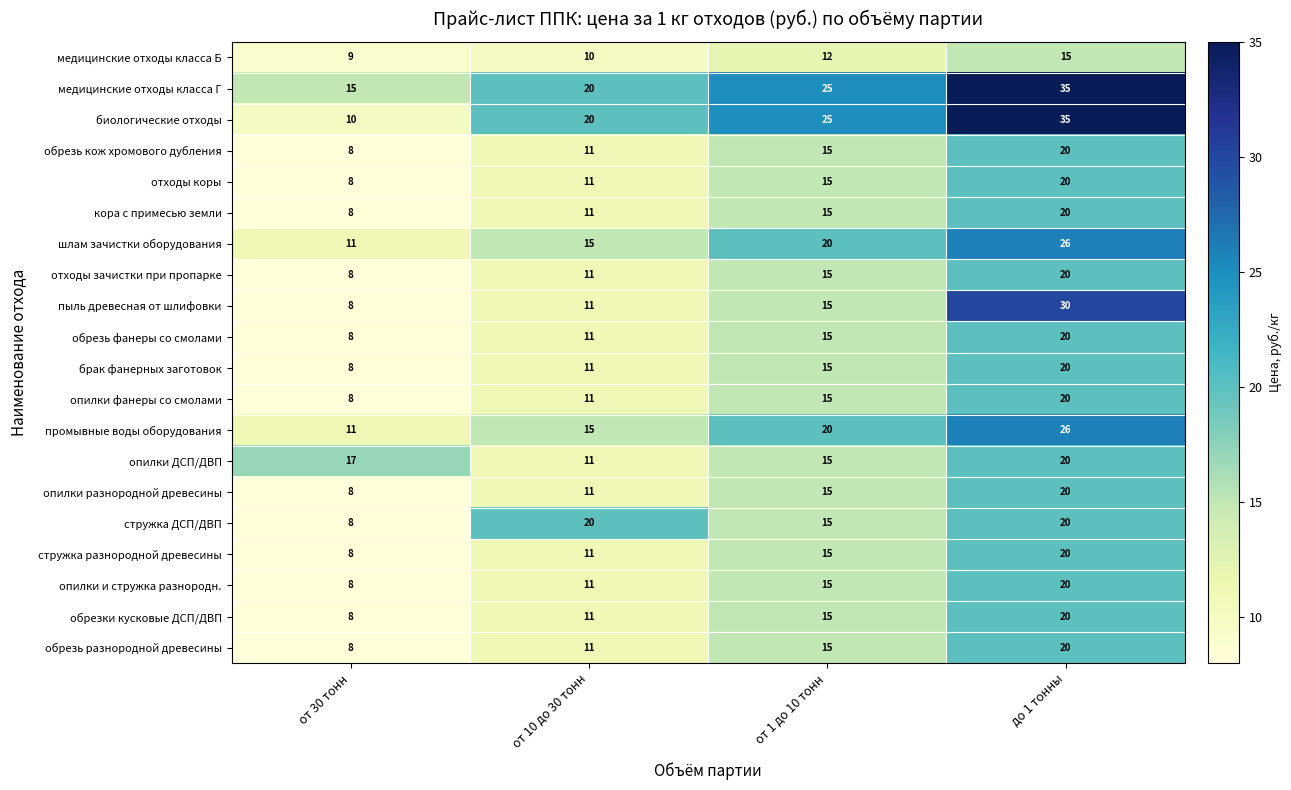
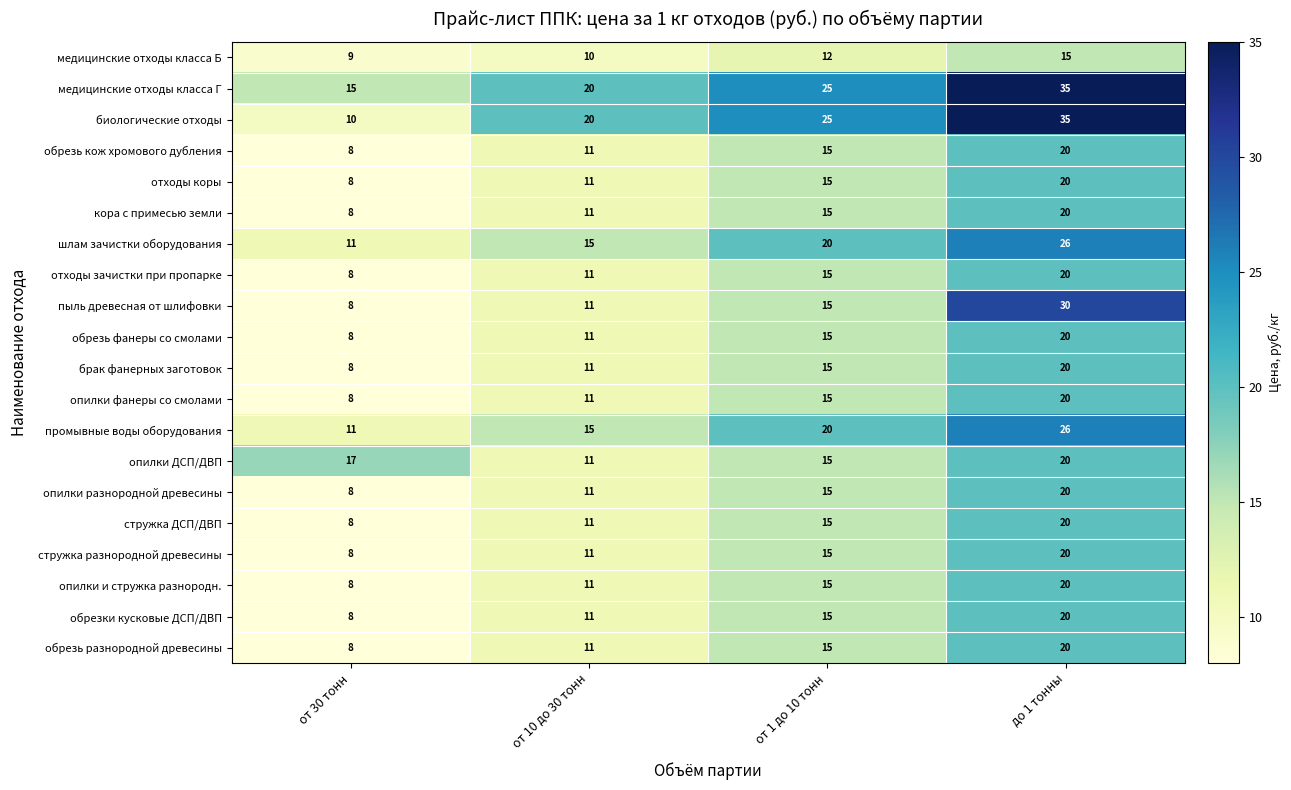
  {
    "медицинские отходы класса Б": {
      "от 30 тонн": 9,
      "от 10 до 30 тонн": 10,
      "от 1 до 10 тонн": 12,
      "до 1 тонны": 15
    },
    "медицинские отходы класса Г": {
      "от 30 тонн": 15,
      "от 10 до 30 тонн": 20,
      "от 1 до 10 тонн": 25,
      "до 1 тонны": 35
    },
    "биологические отходы": {
      "от 30 тонн": 10,
      "от 10 до 30 тонн": 20,
      "от 1 до 10 тонн": 25,
      "до 1 тонны": 35
    },
    "обрезь кож хромового дубления": {
      "от 30 тонн": 8,
      "от 10 до 30 тонн": 11,
      "от 1 до 10 тонн": 15,
      "до 1 тонны": 20
    },
    "отходы коры": {
      "от 30 тонн": 8,
      "от 10 до 30 тонн": 11,
      "от 1 до 10 тонн": 15,
      "до 1 тонны": 20
    },
    "кора с примесью земли": {
      "от 30 тонн": 8,
      "от 10 до 30 тонн": 11,
      "от 1 до 10 тонн": 15,
      "до 1 тонны": 20
    },
    "шлам зачистки оборудования": {
      "от 30 тонн": 11,
      "от 10 до 30 тонн": 15,
      "от 1 до 10 тонн": 20,
      "до 1 тонны": 26
    },
    "отходы зачистки при пропарке": {
      "от 30 тонн": 8,
      "от 10 до 30 тонн": 11,
      "от 1 до 10 тонн": 15,
      "до 1 тонны": 20
    },
    "пыль древесная от шлифовки": {
      "от 30 тонн": 8,
      "от 10 до 30 тонн": 11,
      "от 1 до 10 тонн": 15,
      "до 1 тонны": 30
    },
    "обрезь фанеры со смолами": {
      "от 30 тонн": 8,
      "от 10 до 30 тонн": 11,
      "от 1 до 10 тонн": 15,
      "до 1 тонны": 20
    },
    "брак фанерных заготовок": {
      "от 30 тонн": 8,
      "от 10 до 30 тонн": 11,
      "от 1 до 10 тонн": 15,
      "до 1 тонны": 20
    },
    "опилки фанеры со смолами": {
      "от 30 тонн": 8,
      "от 10 до 30 тонн": 11,
      "от 1 до 10 тонн": 15,
      "до 1 тонны": 20
    },
    "промывные воды оборудования": {
      "от 30 тонн": 11,
      "от 10 до 30 тонн": 15,
      "от 1 до 10 тонн": 20,
      "до 1 тонны": 26
    },
    "опилки ДСП/ДВП": {
      "от 30 тонн": 17,
      "от 10 до 30 тонн": 11,
      "от 1 до 10 тонн": 15,
      "до 1 тонны": 20
    },
    "опилки разнородной древесины": {
      "от 30 тонн": 8,
      "от 10 до 30 тонн": 11,
      "от 1 до 10 тонн": 15,
      "до 1 тонны": 20
    },
    "стружка ДСП/ДВП": {
      "от 30 тонн": 8,
-     "от 10 до 30 тонн": 20,
+     "от 10 до 30 тонн": 11,
      "от 1 до 10 тонн": 15,
      "до 1 тонны": 20
    },
    "стружка разнородной древесины": {
      "от 30 тонн": 8,
      "от 10 до 30 тонн": 11,
      "от 1 до 10 тонн": 15,
      "до 1 тонны": 20
    },
    "опилки и стружка разнородн.": {
      "от 30 тонн": 8,
      "от 10 до 30 тонн": 11,
      "от 1 до 10 тонн": 15,
      "до 1 тонны": 20
    },
    "обрезки кусковые ДСП/ДВП": {
      "от 30 тонн": 8,
      "от 10 до 30 тонн": 11,
      "от 1 до 10 тонн": 15,
      "до 1 тонны": 20
    },
    "обрезь разнородной древесины": {
      "от 30 тонн": 8,
      "от 10 до 30 тонн": 11,
      "от 1 до 10 тонн": 15,
      "до 1 тонны": 20
    }
  }
